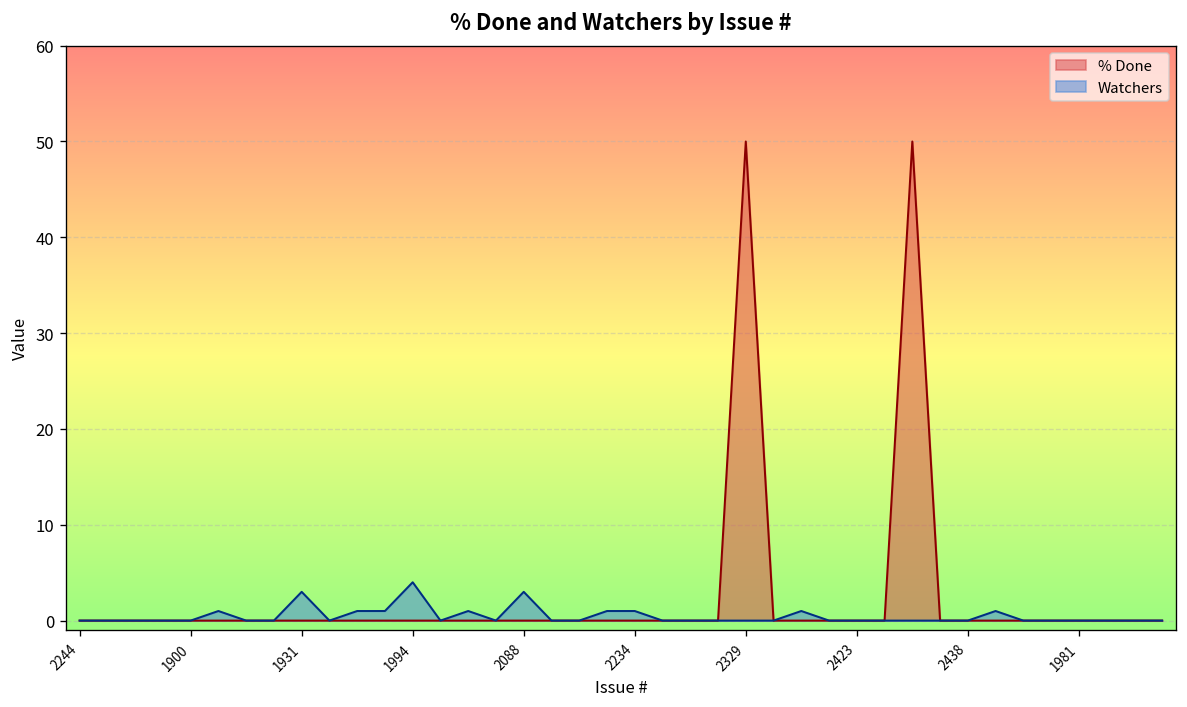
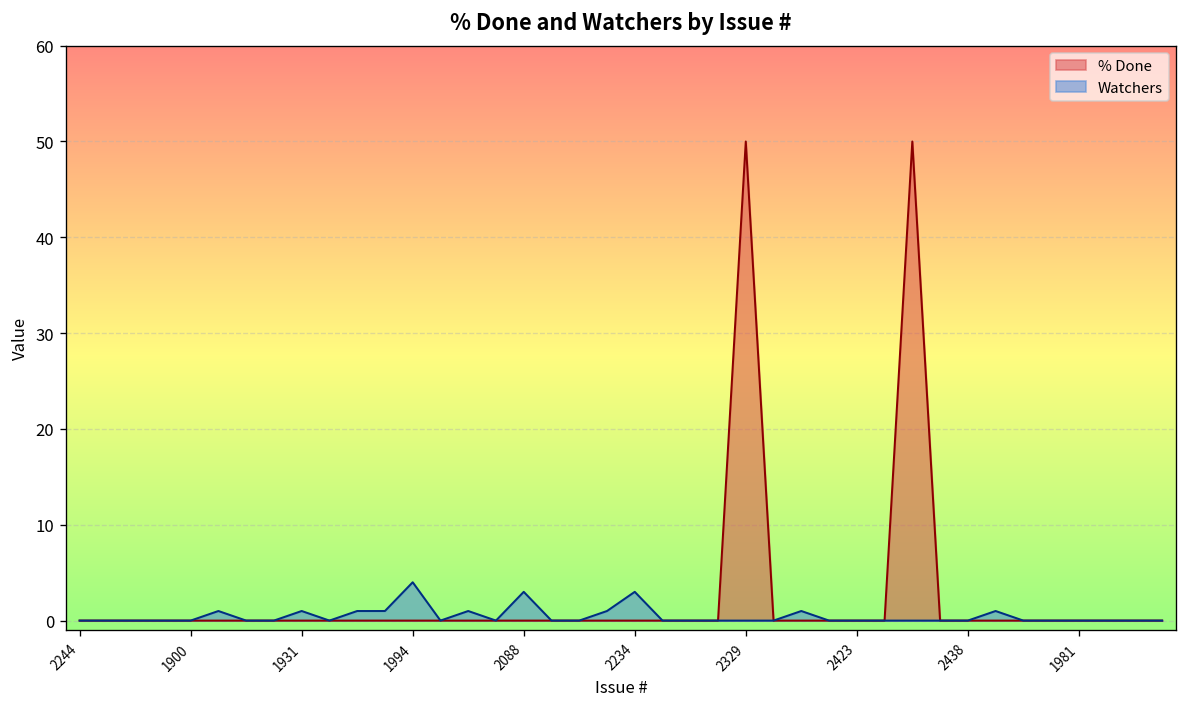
  {
    "% Done": {
      "1931": 0,
      "1994": 0,
      "2088": 0,
      "2234": 0,
      "2329": 50
    },
    "Watchers": {
-     "1931": 3,
+     "1931": 1,
      "1994": 4,
      "2088": 3,
-     "2234": 1,
+     "2234": 3,
      "2329": 0
    }
  }
